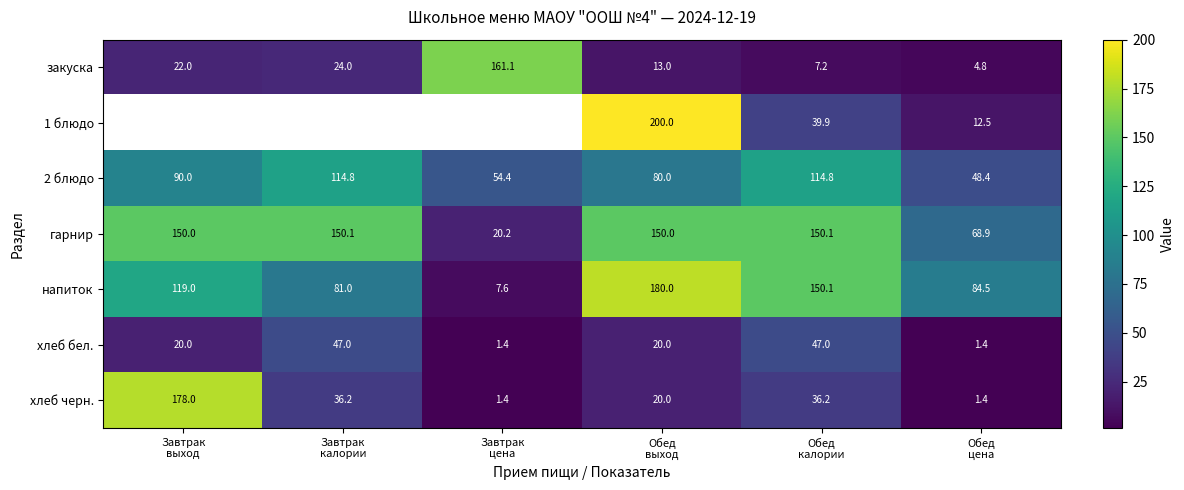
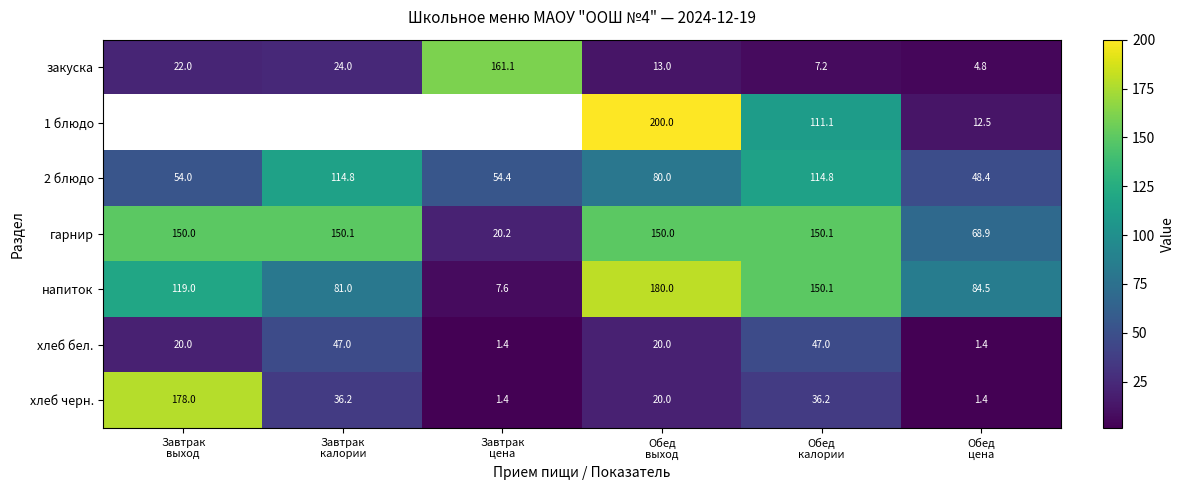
  {
    "закуска": {
      "Завтрак выход": 22.0,
      "Завтрак калории": 24.0,
      "Завтрак цена": 161.1,
      "Обед выход": 13.0,
      "Обед калории": 7.2,
      "Обед цена": 4.8
    },
    "1 блюдо": {
      "Обед выход": 200.0,
-     "Обед калории": 39.9,
+     "Обед калории": 111.1,
      "Обед цена": 12.5
    },
    "2 блюдо": {
-     "Завтрак выход": 90.0,
+     "Завтрак выход": 54.0,
      "Завтрак калории": 114.8,
      "Завтрак цена": 54.4,
      "Обед выход": 80.0,
      "Обед калории": 114.8,
      "Обед цена": 48.4
    },
    "гарнир": {
      "Завтрак выход": 150.0,
      "Завтрак калории": 150.1,
      "Завтрак цена": 20.2,
      "Обед выход": 150.0,
      "Обед калории": 150.1,
      "Обед цена": 68.9
    },
    "напиток": {
      "Завтрак выход": 119.0,
      "Завтрак калории": 81.0,
      "Завтрак цена": 7.6,
      "Обед выход": 180.0,
      "Обед калории": 150.1,
      "Обед цена": 84.5
    },
    "хлеб бел.": {
      "Завтрак выход": 20.0,
      "Завтрак калории": 47.0,
      "Завтрак цена": 1.4,
      "Обед выход": 20.0,
      "Обед калории": 47.0,
      "Обед цена": 1.4
    },
    "хлеб черн.": {
      "Завтрак выход": 178.0,
      "Завтрак калории": 36.2,
      "Завтрак цена": 1.4,
      "Обед выход": 20.0,
      "Обед калории": 36.2,
      "Обед цена": 1.4
    }
  }
